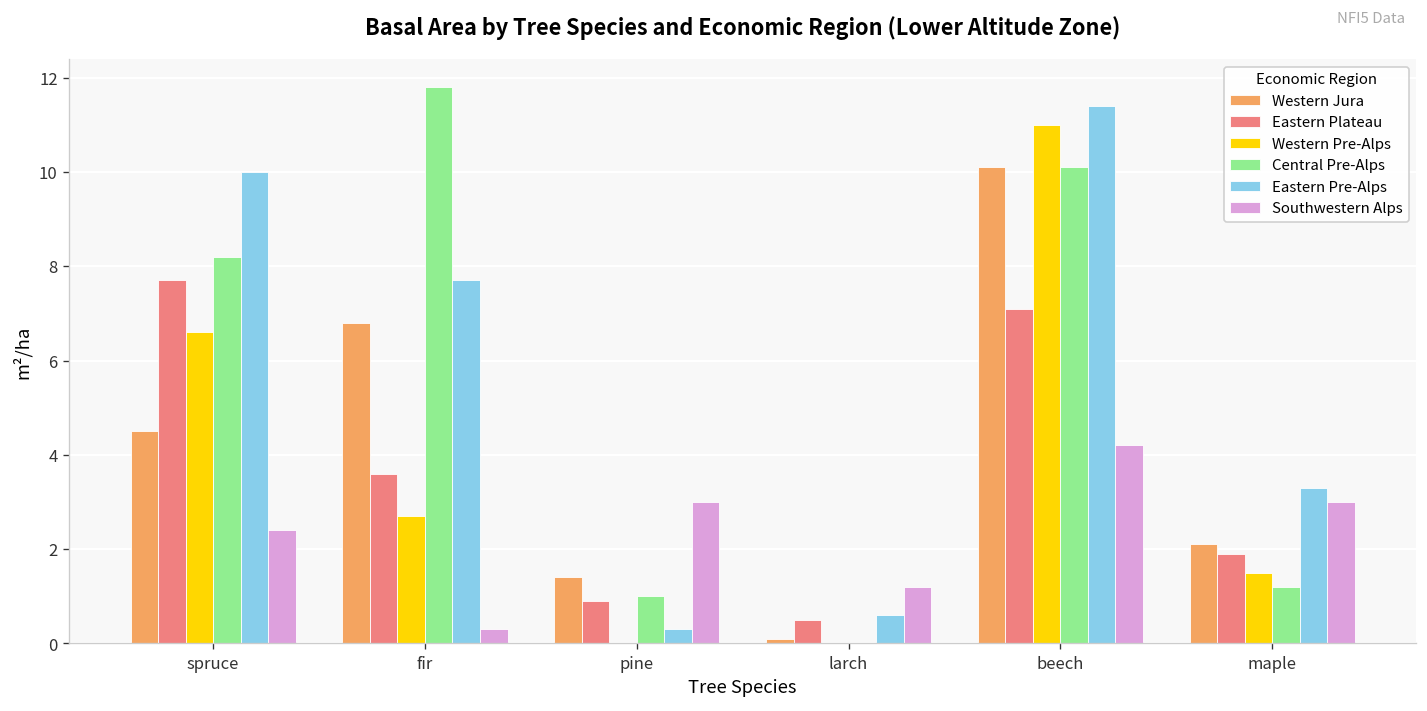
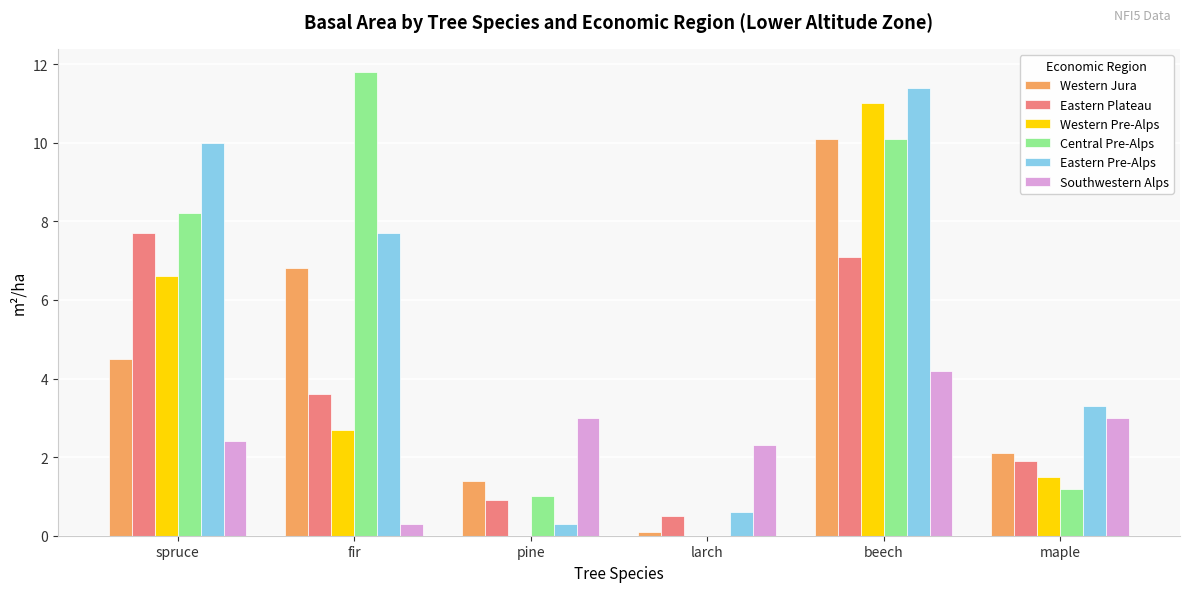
  {
    "Western Pre-Alps": {
      "spruce": 6.6,
      "fir": 2.7,
      "pine": 0.0,
      "larch": 0.0,
      "beech": 11.0,
      "maple": 1.5
    },
    "Central Pre-Alps": {
      "spruce": 8.2,
      "fir": 11.8,
      "pine": 1.0,
      "larch": 0.0,
      "beech": 10.1,
      "maple": 1.2
    },
    "Eastern Pre-Alps": {
      "spruce": 10.0,
      "fir": 7.7,
      "pine": 0.3,
      "larch": 0.6,
      "beech": 11.4,
      "maple": 3.3
    },
    "Southwestern Alps": {
      "spruce": 2.4,
      "fir": 0.3,
      "pine": 3.0,
-     "larch": 1.2,
+     "larch": 2.3,
      "beech": 4.2,
      "maple": 3.0
    }
  }
